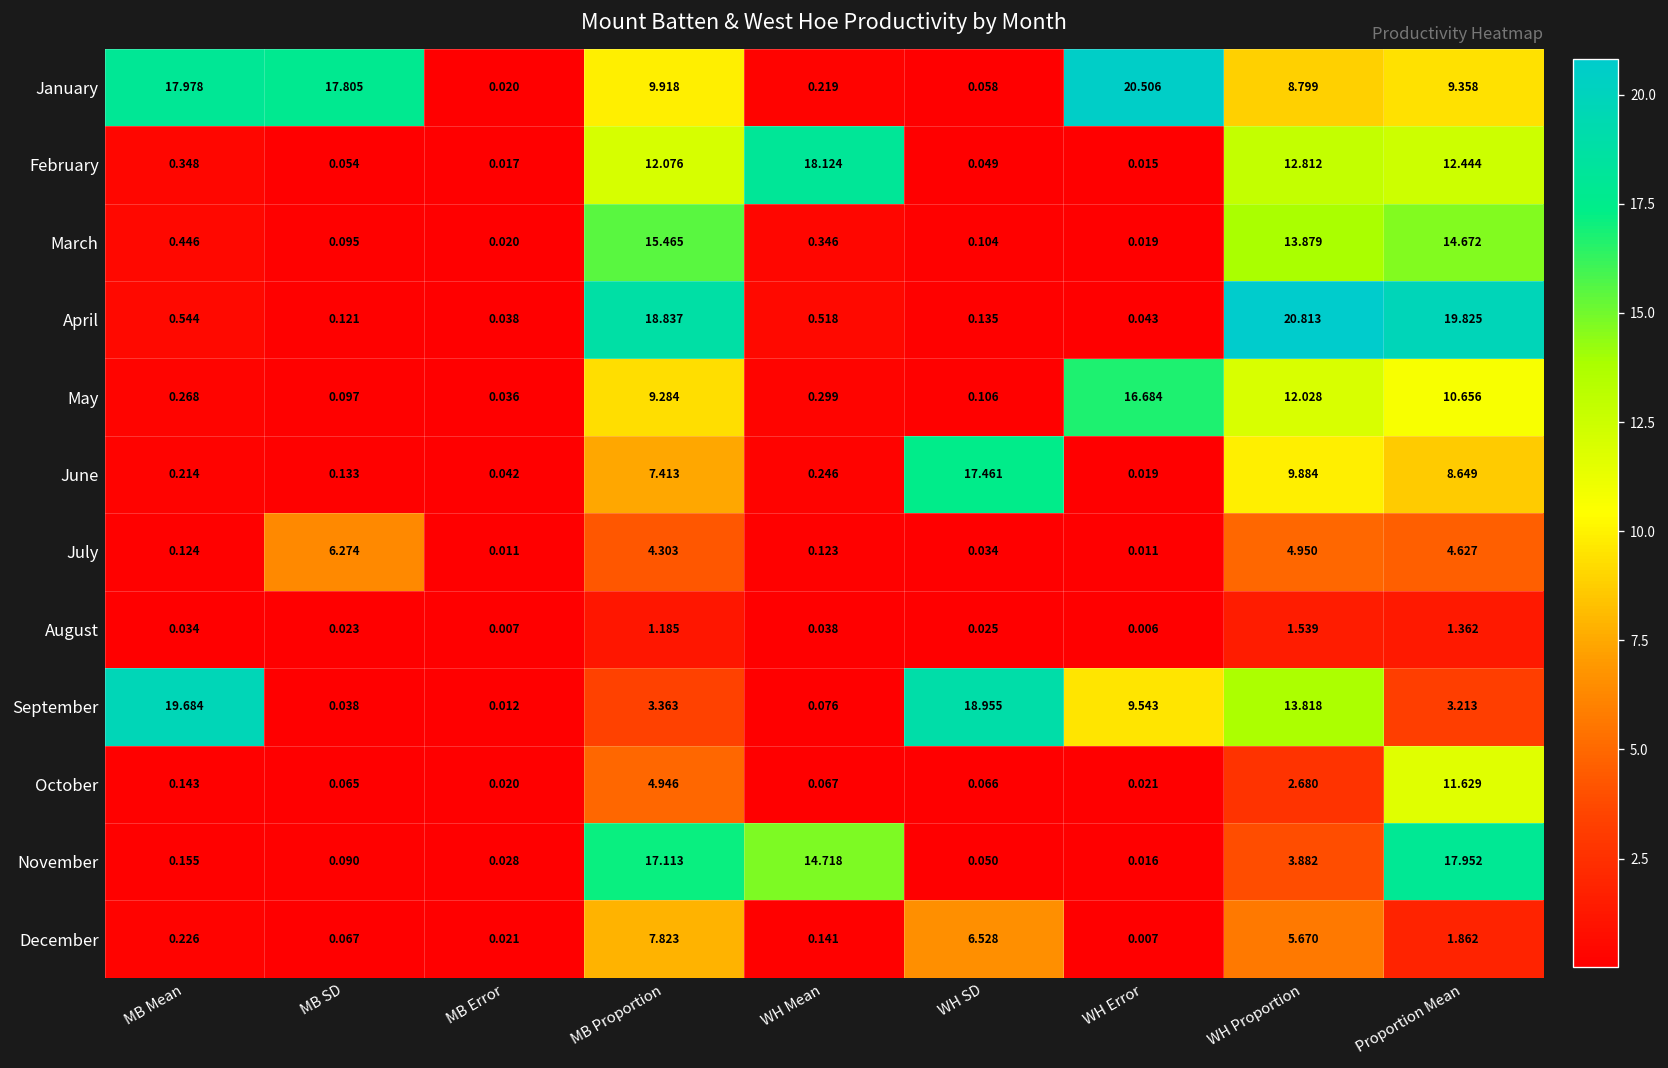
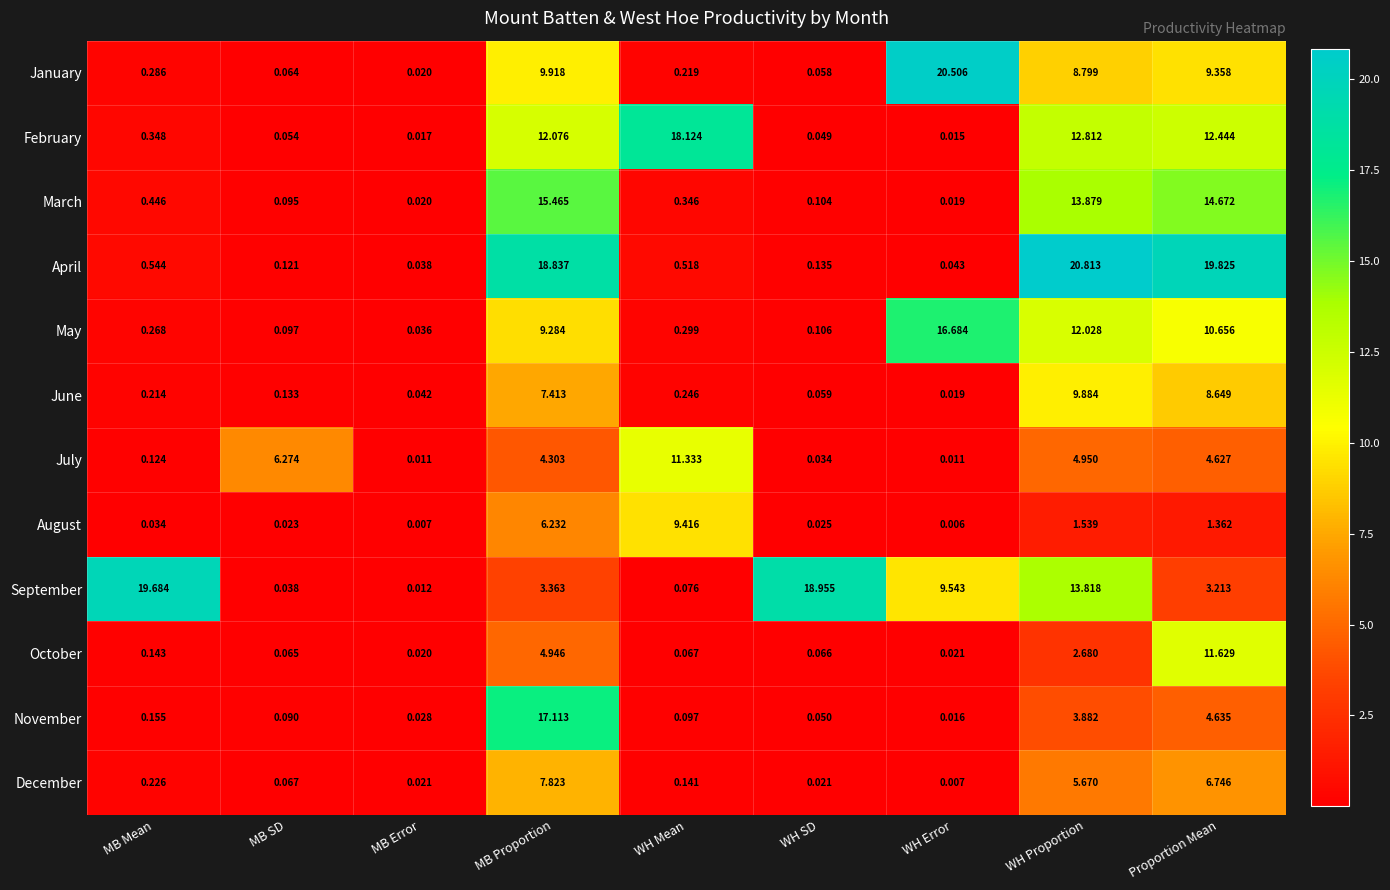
  {
    "January": {
-     "MB Mean": 17.978,
-     "MB SD": 17.805,
+     "MB Mean": 0.286,
+     "MB SD": 0.064,
      "MB Error": 0.020,
      "MB Proportion": 9.918,
      "WH Mean": 0.219,
      "WH SD": 0.058,
      "WH Error": 20.506,
      "WH Proportion": 8.799,
      "Proportion Mean": 9.358
    },
    "February": {
      "MB Mean": 0.348,
      "MB SD": 0.054,
      "MB Error": 0.017,
      "MB Proportion": 12.076,
      "WH Mean": 18.124,
      "WH SD": 0.049,
      "WH Error": 0.015,
      "WH Proportion": 12.812,
      "Proportion Mean": 12.444
    },
    "March": {
      "MB Mean": 0.446,
      "MB SD": 0.095,
      "MB Error": 0.020,
      "MB Proportion": 15.465,
      "WH Mean": 0.346,
      "WH SD": 0.104,
      "WH Error": 0.019,
      "WH Proportion": 13.879,
      "Proportion Mean": 14.672
    },
    "April": {
      "MB Mean": 0.544,
      "MB SD": 0.121,
      "MB Error": 0.038,
      "MB Proportion": 18.837,
      "WH Mean": 0.518,
      "WH SD": 0.135,
      "WH Error": 0.043,
      "WH Proportion": 20.813,
      "Proportion Mean": 19.825
    },
    "May": {
      "MB Mean": 0.268,
      "MB SD": 0.097,
      "MB Error": 0.036,
      "MB Proportion": 9.284,
      "WH Mean": 0.299,
      "WH SD": 0.106,
      "WH Error": 16.684,
      "WH Proportion": 12.028,
      "Proportion Mean": 10.656
    },
    "June": {
      "MB Mean": 0.214,
      "MB SD": 0.133,
      "MB Error": 0.042,
      "MB Proportion": 7.413,
      "WH Mean": 0.246,
-     "WH SD": 17.461,
+     "WH SD": 0.059,
      "WH Error": 0.019,
      "WH Proportion": 9.884,
      "Proportion Mean": 8.649
    },
    "July": {
      "MB Mean": 0.124,
      "MB SD": 6.274,
      "MB Error": 0.011,
      "MB Proportion": 4.303,
-     "WH Mean": 0.123,
+     "WH Mean": 11.333,
      "WH SD": 0.034,
      "WH Error": 0.011,
      "WH Proportion": 4.950,
      "Proportion Mean": 4.627
    },
    "August": {
      "MB Mean": 0.034,
      "MB SD": 0.023,
      "MB Error": 0.007,
-     "MB Proportion": 1.185,
-     "WH Mean": 0.038,
+     "MB Proportion": 6.232,
+     "WH Mean": 9.416,
      "WH SD": 0.025,
      "WH Error": 0.006,
      "WH Proportion": 1.539,
      "Proportion Mean": 1.362
    },
    "September": {
      "MB Mean": 19.684,
      "MB SD": 0.038,
      "MB Error": 0.012,
      "MB Proportion": 3.363,
      "WH Mean": 0.076,
      "WH SD": 18.955,
      "WH Error": 9.543,
      "WH Proportion": 13.818,
      "Proportion Mean": 3.213
    },
    "October": {
      "MB Mean": 0.143,
      "MB SD": 0.065,
      "MB Error": 0.020,
      "MB Proportion": 4.946,
      "WH Mean": 0.067,
      "WH SD": 0.066,
      "WH Error": 0.021,
      "WH Proportion": 2.680,
      "Proportion Mean": 11.629
    },
    "November": {
      "MB Mean": 0.155,
      "MB SD": 0.090,
      "MB Error": 0.028,
      "MB Proportion": 17.113,
-     "WH Mean": 14.718,
+     "WH Mean": 0.097,
      "WH SD": 0.050,
      "WH Error": 0.016,
      "WH Proportion": 3.882,
-     "Proportion Mean": 17.952
+     "Proportion Mean": 4.635
    },
    "December": {
      "MB Mean": 0.226,
      "MB SD": 0.067,
      "MB Error": 0.021,
      "MB Proportion": 7.823,
      "WH Mean": 0.141,
-     "WH SD": 6.528,
+     "WH SD": 0.021,
      "WH Error": 0.007,
      "WH Proportion": 5.670,
-     "Proportion Mean": 1.862
+     "Proportion Mean": 6.746
    }
  }
